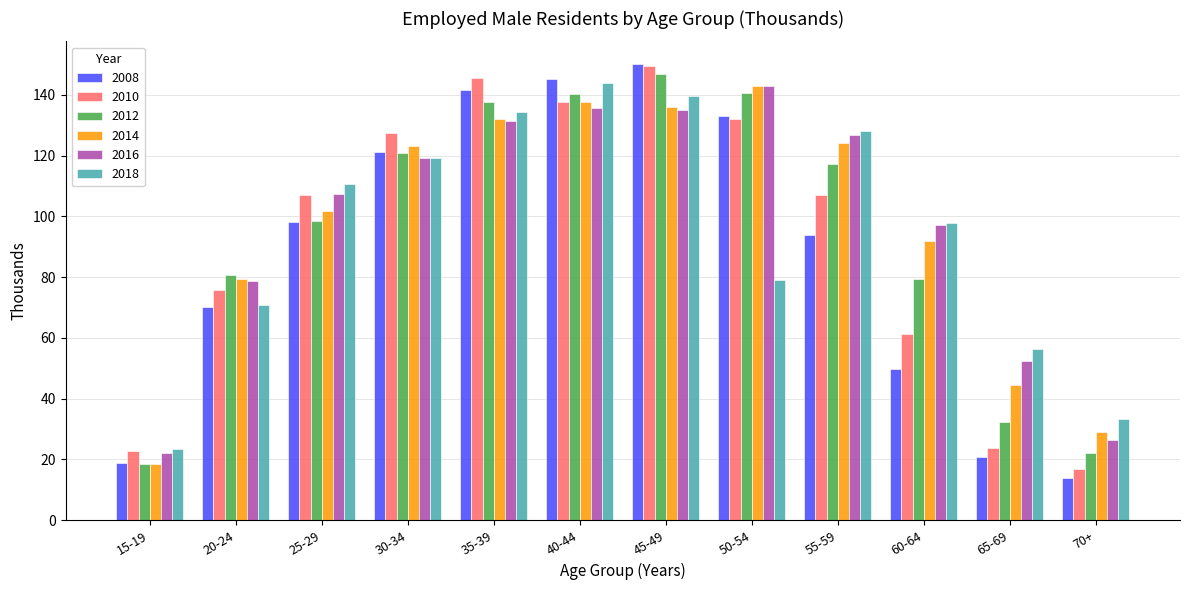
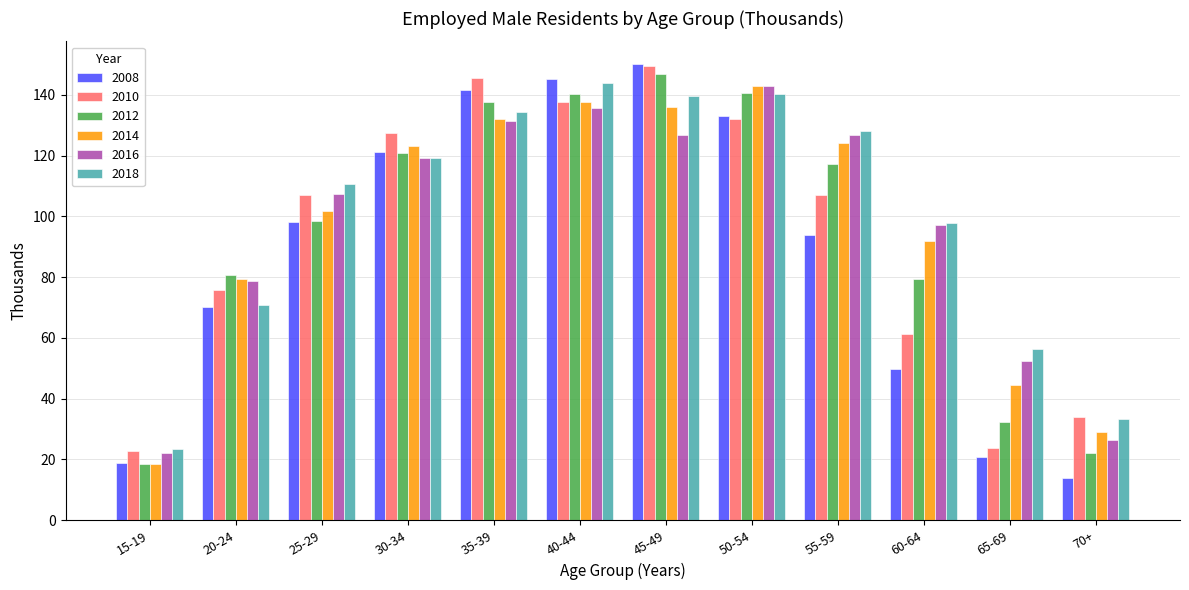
  {
    "2008": {
      "15-19": 19,
      "20-24": 70,
      "25-29": 98,
      "30-34": 121,
      "35-39": 142,
      "40-44": 145,
      "45-49": 150,
      "50-54": 133,
      "55-59": 94,
      "60-64": 50,
      "65-69": 21,
      "70+": 14
    },
    "2010": {
      "15-19": 23,
      "20-24": 76,
      "25-29": 107,
      "30-34": 127,
      "35-39": 146,
      "40-44": 138,
      "45-49": 149,
      "50-54": 132,
      "55-59": 107,
      "60-64": 61,
      "65-69": 24,
-     "70+": 17
+     "70+": 34
    },
    "2012": {
      "15-19": 18,
      "20-24": 81,
      "25-29": 98,
      "30-34": 121,
      "35-39": 138,
      "40-44": 140,
      "45-49": 147,
      "50-54": 141,
      "55-59": 117,
      "60-64": 79,
      "65-69": 32,
      "70+": 22
    },
    "2014": {
      "15-19": 19,
      "20-24": 79,
      "25-29": 102,
      "30-34": 123,
      "35-39": 132,
      "40-44": 138,
      "45-49": 136,
      "50-54": 143,
      "55-59": 124,
      "60-64": 92,
      "65-69": 45,
      "70+": 29
    },
    "2016": {
      "15-19": 22,
      "20-24": 79,
      "25-29": 107,
      "30-34": 119,
      "35-39": 132,
      "40-44": 136,
-     "45-49": 135,
+     "45-49": 127,
      "50-54": 143,
      "55-59": 127,
      "60-64": 97,
      "65-69": 53,
      "70+": 26
    },
    "2018": {
      "15-19": 23,
      "20-24": 71,
      "25-29": 111,
      "30-34": 119,
      "35-39": 135,
      "40-44": 144,
      "45-49": 140,
-     "50-54": 79,
+     "50-54": 140,
      "55-59": 128,
      "60-64": 98,
      "65-69": 56,
      "70+": 33
    }
  }
